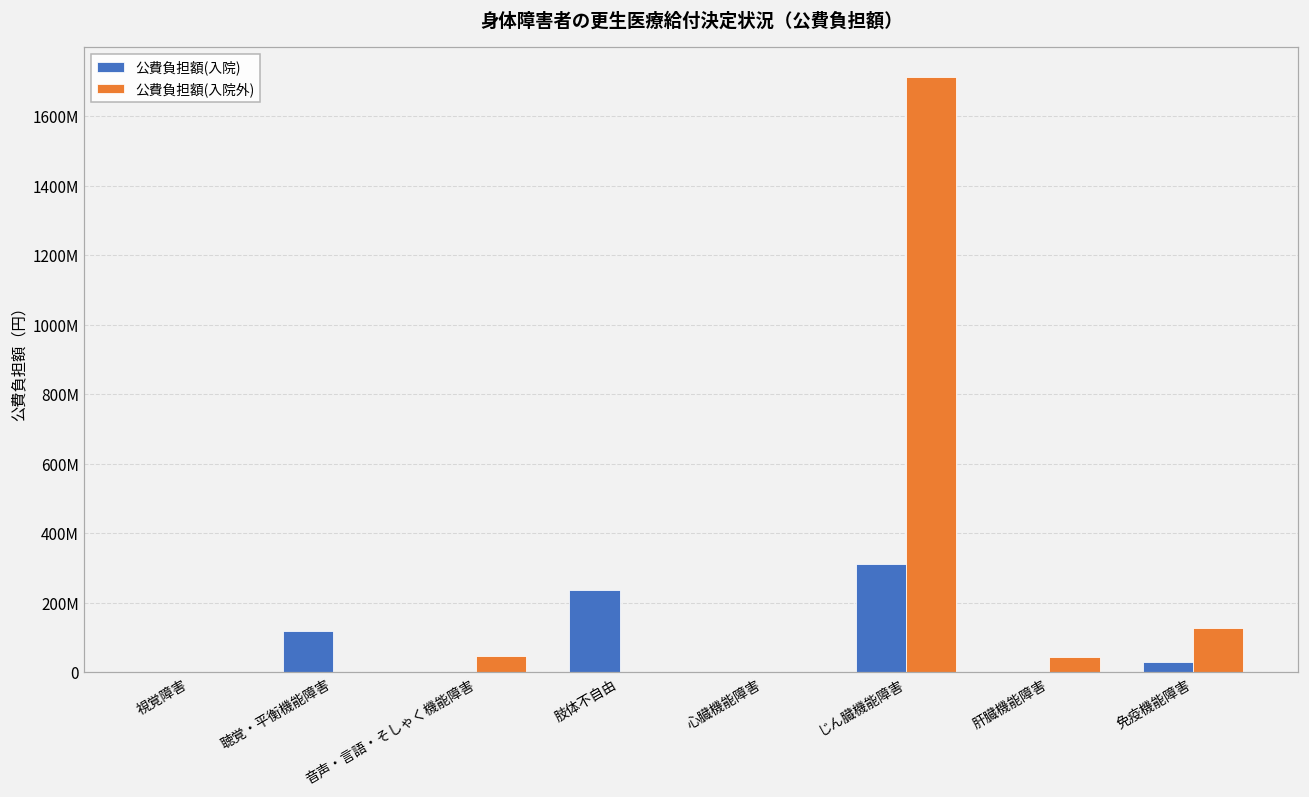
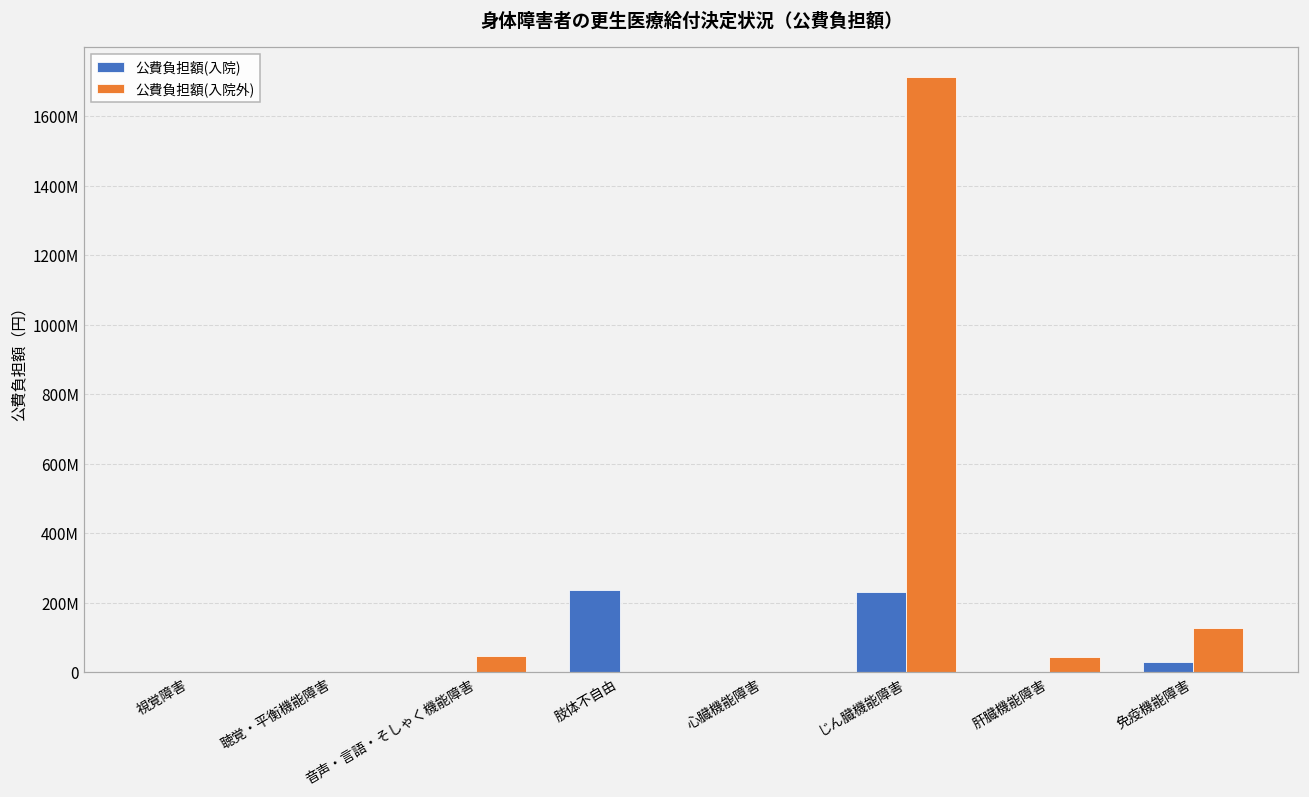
  {
    "公費負担額(入院)": {
      "視覚障害": 0,
-     "聴覚・平衡機能障害": 120000000,
+     "聴覚・平衡機能障害": 0,
      "音声・言語・そしゃく機能障害": 0,
      "肢体不自由": 240000000,
-     "じん臓機能障害": 310000000,
+     "じん臓機能障害": 230000000,
      "免疫機能障害": 30000000
    },
    "公費負担額(入院外)": {
      "視覚障害": 0,
      "音声・言語・そしゃく機能障害": 50000000,
      "じん臓機能障害": 1710000000,
      "肝臓機能障害": 40000000,
      "免疫機能障害": 130000000
    }
  }
